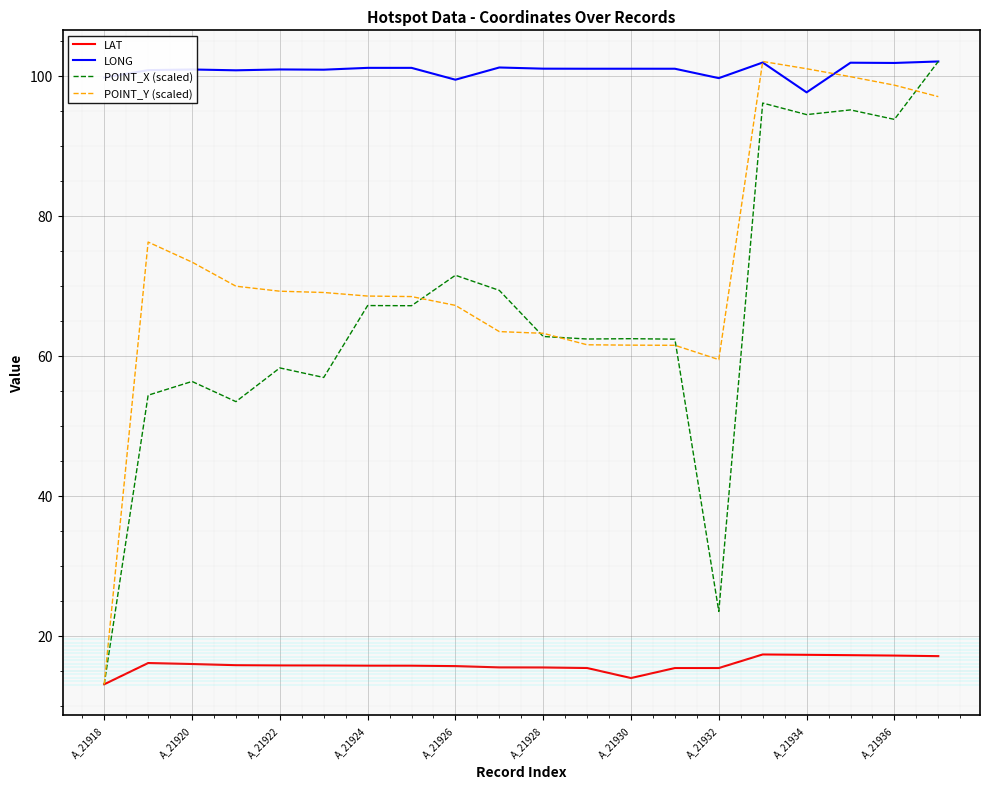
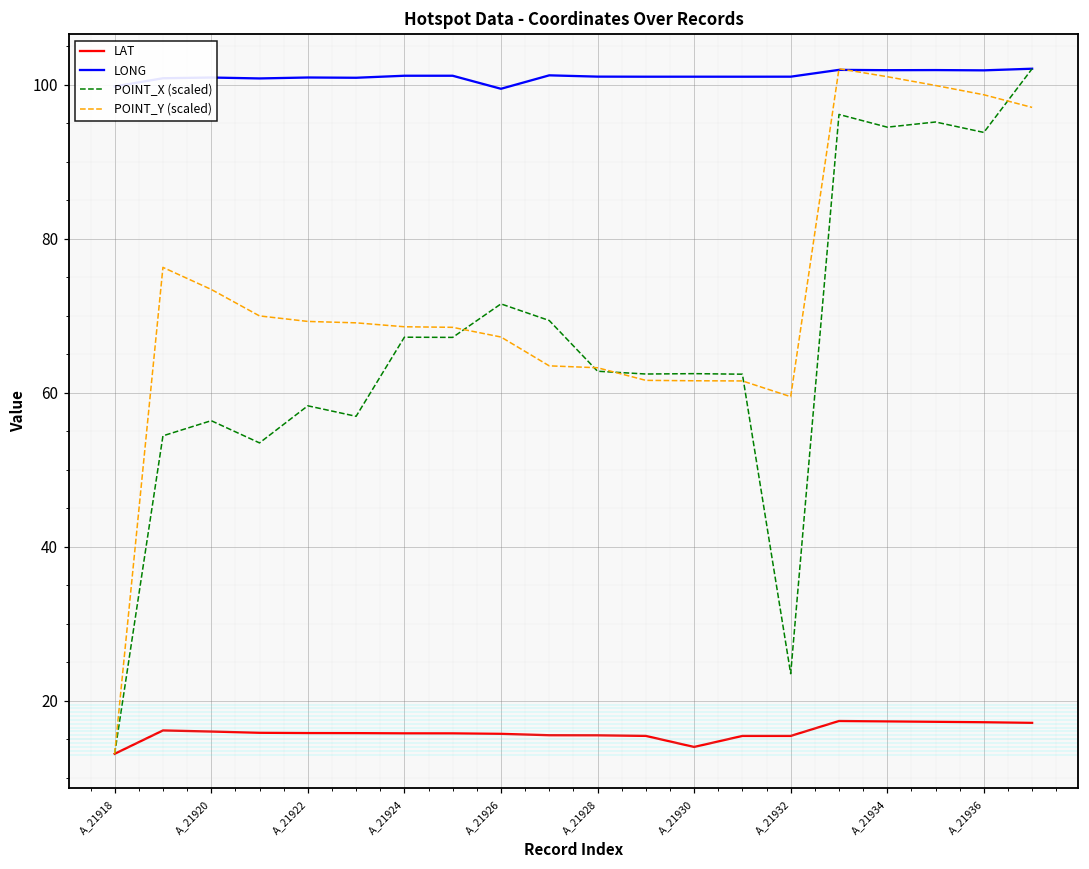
  {
    "LAT": {
      "A_21920": 16,
      "A_21922": 16,
      "A_21924": 16,
      "A_21926": 16,
      "A_21928": 16,
      "A_21930": 14,
      "A_21932": 15,
      "A_21934": 17,
      "A_21936": 17
    },
    "LONG": {
      "A_21922": 101,
      "A_21924": 101,
      "A_21926": 99,
      "A_21928": 101,
      "A_21930": 101,
-     "A_21932": 100,
-     "A_21934": 98,
+     "A_21932": 101,
+     "A_21934": 102,
      "A_21936": 102
    },
    "POINT_X (scaled)": {
      "A_21920": 56,
      "A_21922": 58,
      "A_21924": 67,
      "A_21926": 72,
      "A_21928": 63,
      "A_21930": 62,
      "A_21932": 24,
      "A_21934": 94,
      "A_21936": 94
    },
    "POINT_Y (scaled)": {
      "A_21920": 73,
      "A_21922": 69,
      "A_21924": 69,
      "A_21926": 67,
      "A_21928": 63,
      "A_21930": 62,
      "A_21932": 59,
      "A_21934": 101,
      "A_21936": 99
    }
  }
